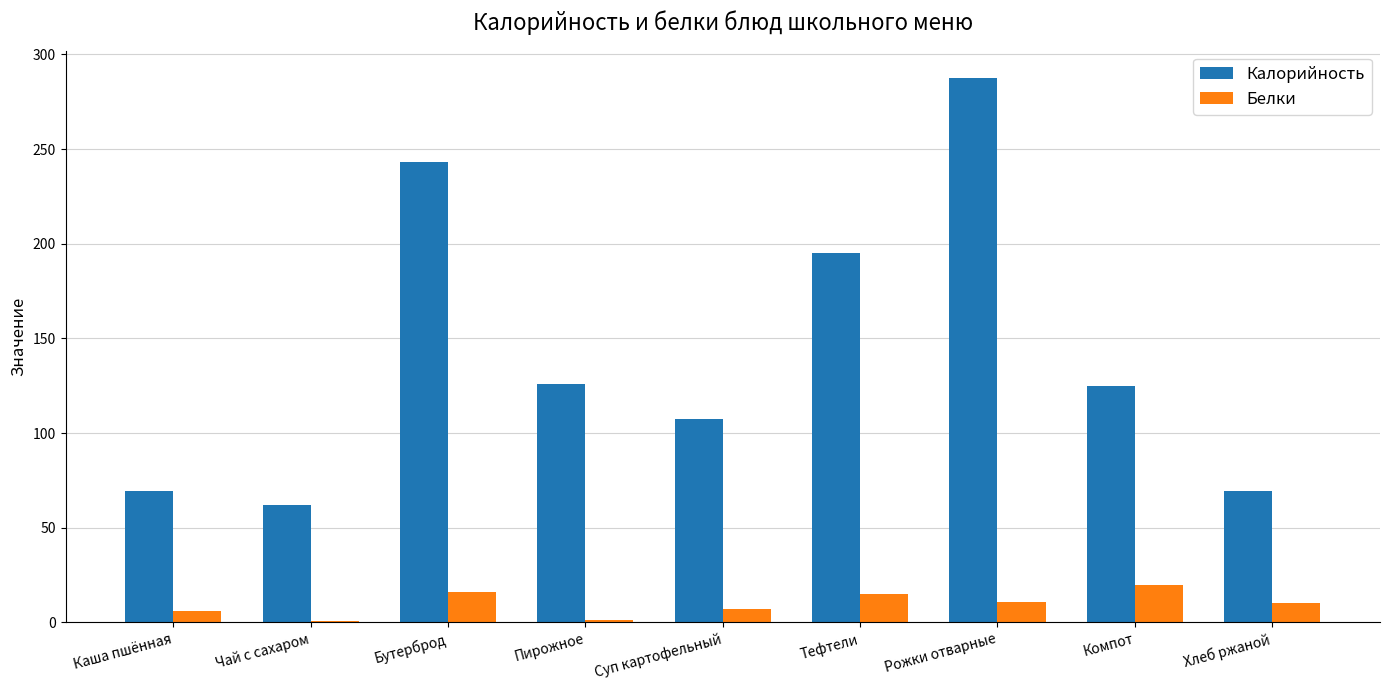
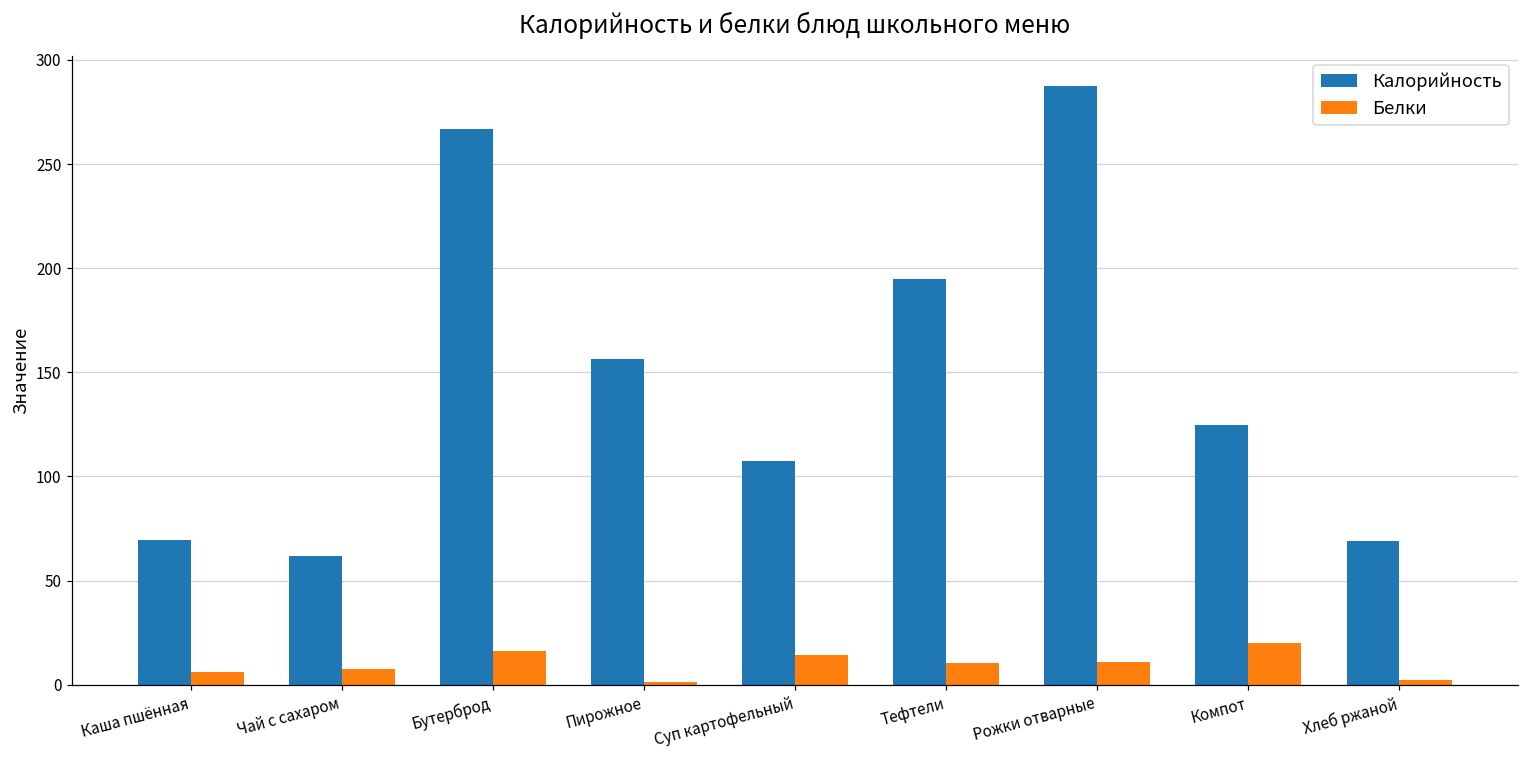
  {
    "Калорийность": {
      "Каша пшённая": 69,
      "Чай с сахаром": 62,
-     "Бутерброд": 243,
-     "Пирожное": 126,
+     "Бутерброд": 267,
+     "Пирожное": 157,
      "Суп картофельный": 107,
      "Тефтели": 195,
      "Рожки отварные": 288,
      "Компот": 125,
      "Хлеб ржаной": 69
    },
    "Белки": {
      "Каша пшённая": 6,
-     "Чай с сахаром": 1,
+     "Чай с сахаром": 7,
      "Бутерброд": 16,
      "Пирожное": 1,
-     "Суп картофельный": 7,
-     "Тефтели": 15,
+     "Суп картофельный": 14,
+     "Тефтели": 10,
      "Рожки отварные": 11,
      "Компот": 20,
-     "Хлеб ржаной": 10
+     "Хлеб ржаной": 2
    }
  }
